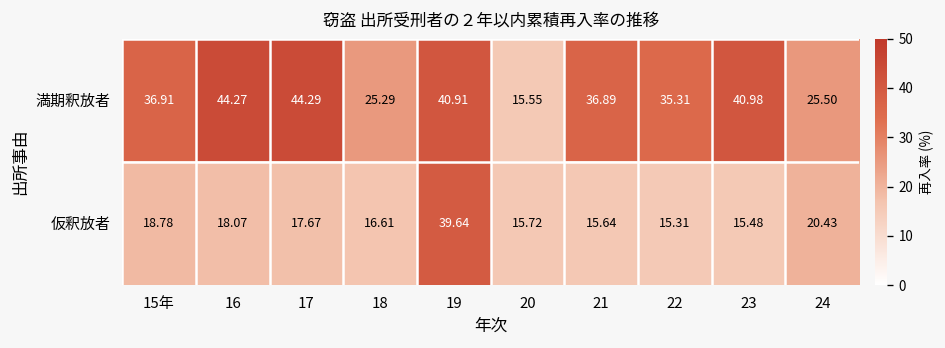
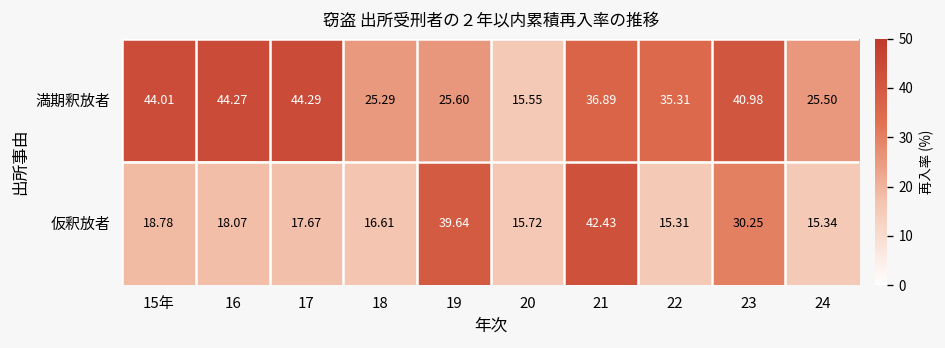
  {
    "満期釈放者": {
-     "15年": 36.91,
+     "15年": 44.01,
      "16": 44.27,
      "17": 44.29,
      "18": 25.29,
-     "19": 40.91,
+     "19": 25.60,
      "20": 15.55,
      "21": 36.89,
      "22": 35.31,
      "23": 40.98,
      "24": 25.50
    },
    "仮釈放者": {
      "15年": 18.78,
      "16": 18.07,
      "17": 17.67,
      "18": 16.61,
      "19": 39.64,
      "20": 15.72,
-     "21": 15.64,
+     "21": 42.43,
      "22": 15.31,
-     "23": 15.48,
-     "24": 20.43
+     "23": 30.25,
+     "24": 15.34
    }
  }
